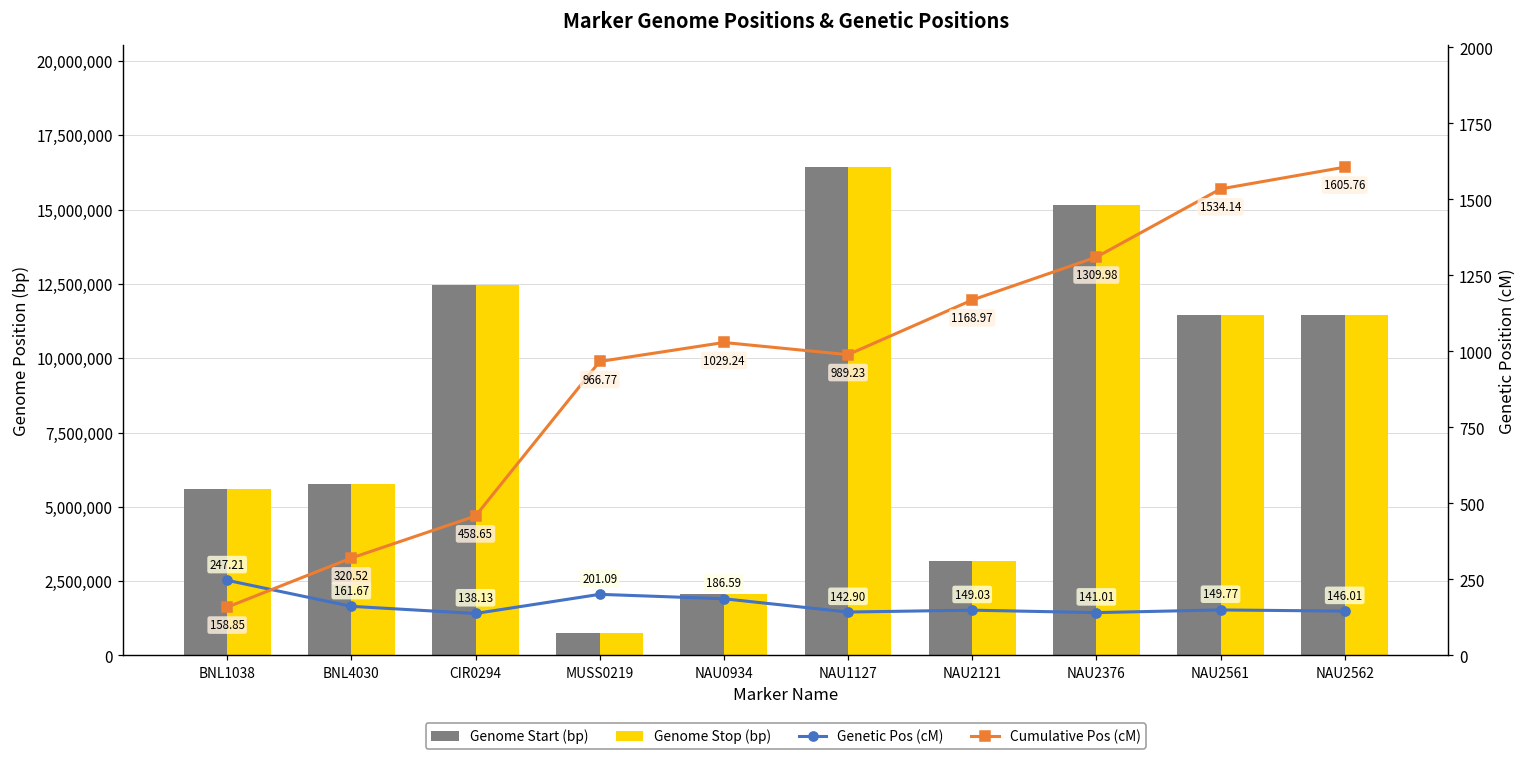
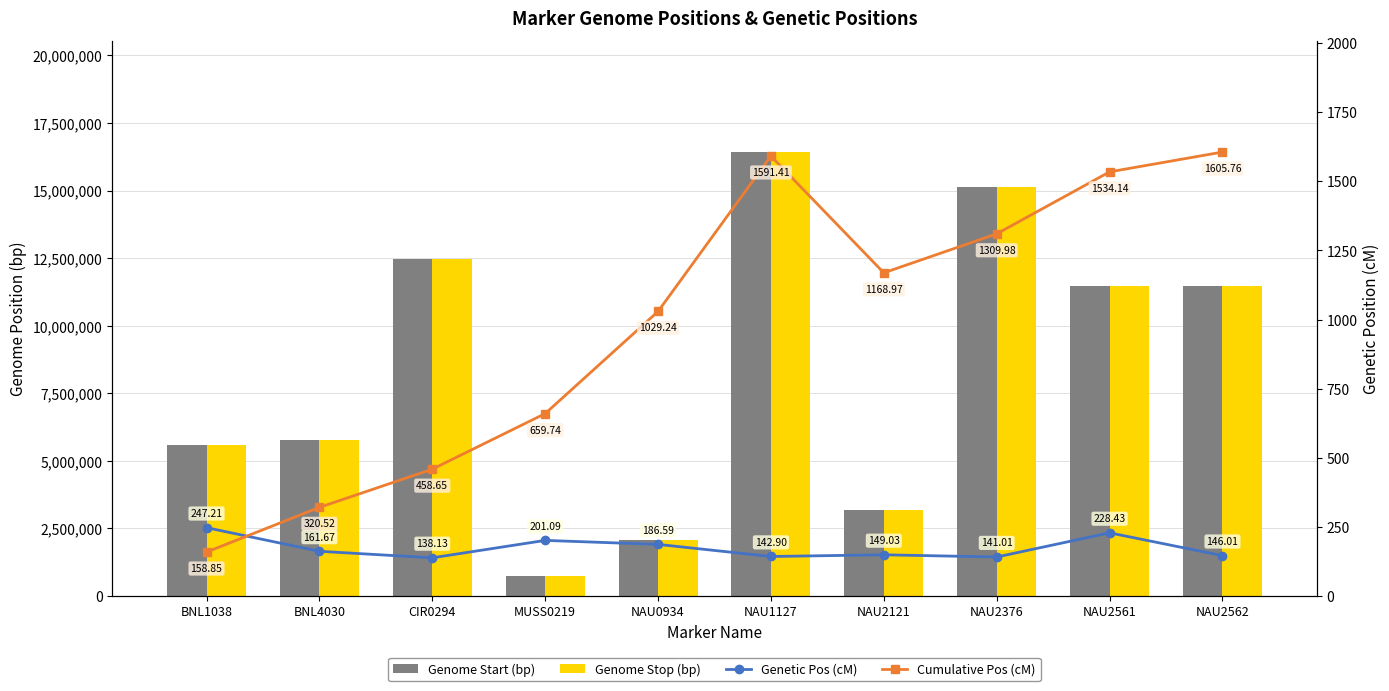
  {
    "Genetic Pos (cM)": {
-     "NAU2561": 149.77
+     "NAU2561": 228.43
    },
    "Cumulative Pos (cM)": {
-     "MUSS0219": 966.77,
-     "NAU1127": 989.23
+     "MUSS0219": 659.74,
+     "NAU1127": 1591.41
    }
  }
